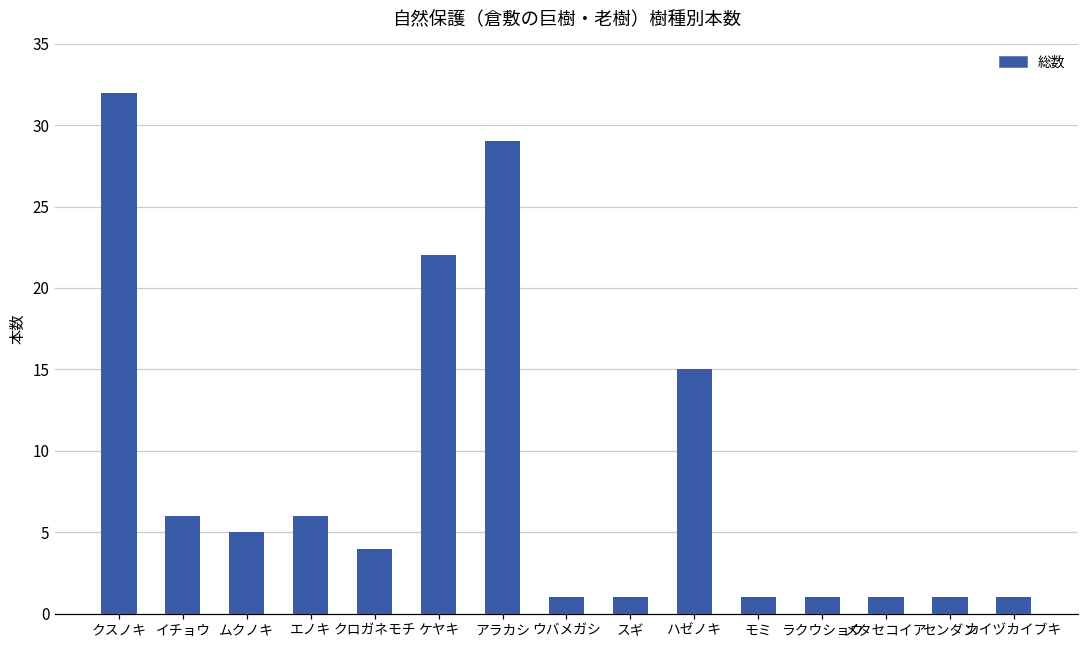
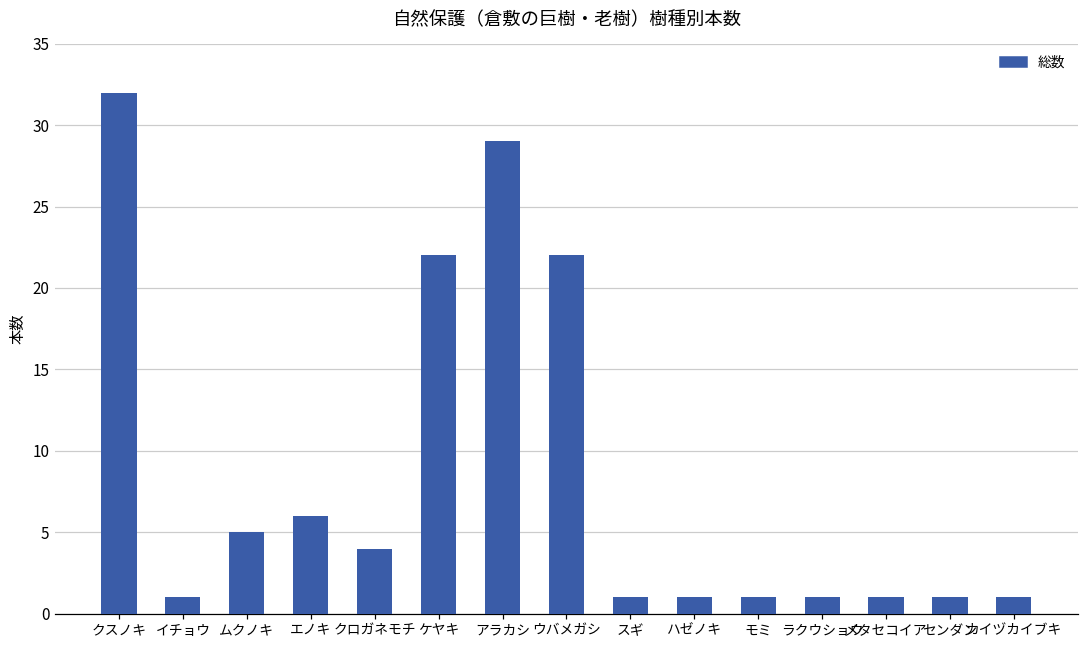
  {
    "クスノキ": 32,
-   "イチョウ": 6,
+   "イチョウ": 1,
    "ムクノキ": 5,
    "エノキ": 6,
    "クロガネモチ": 4,
    "ケヤキ": 22,
    "アラカシ": 29,
-   "ウバメガシ": 1,
+   "ウバメガシ": 22,
    "スギ": 1,
-   "ハゼノキ": 15,
+   "ハゼノキ": 1,
    "モミ": 1,
    "カイヅカイブキ": 1
  }
